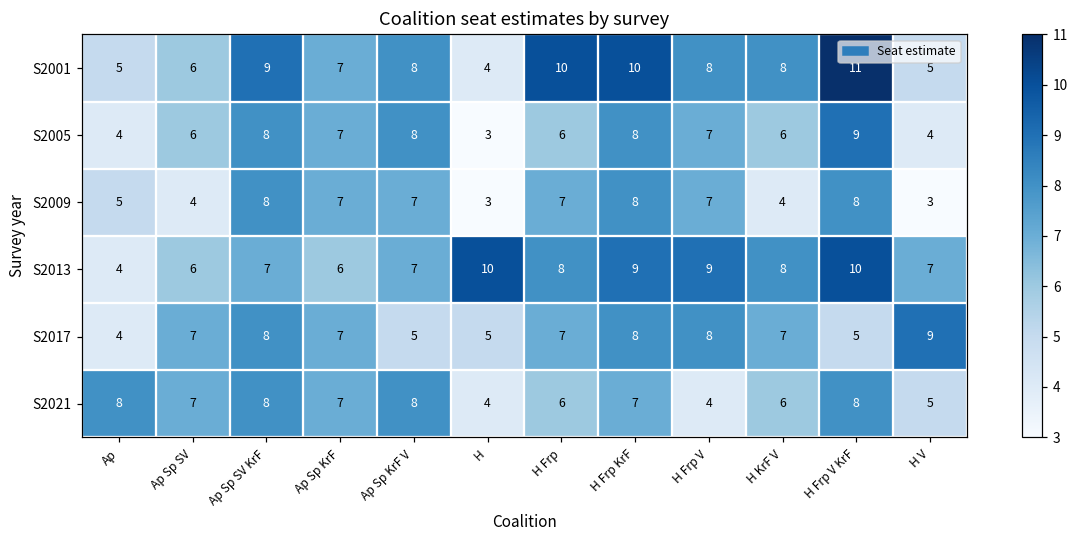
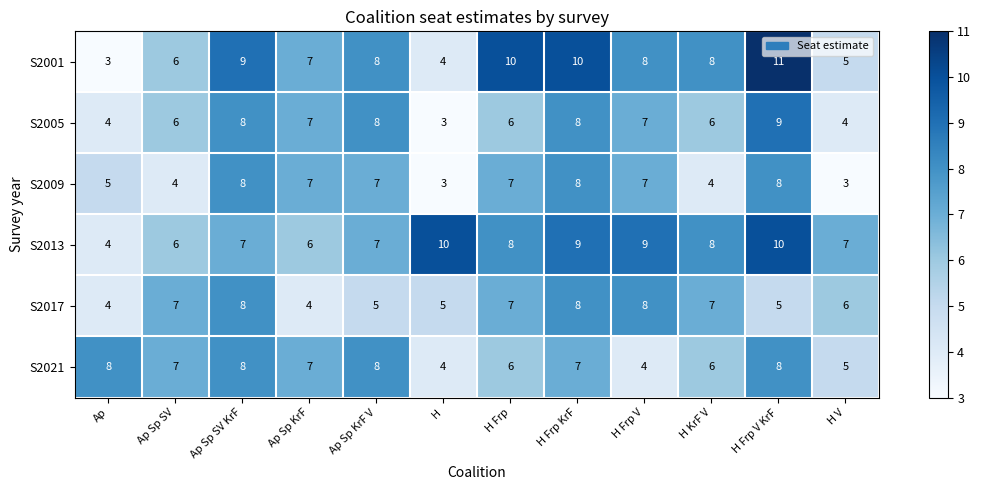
  {
    "S2001": {
-     "Ap": 5,
+     "Ap": 3,
      "Ap Sp SV": 6,
      "Ap Sp SV KrF": 9,
      "Ap Sp KrF": 7,
      "Ap Sp KrF V": 8,
      "H": 4,
      "H Frp": 10,
      "H Frp KrF": 10,
      "H Frp V": 8,
      "H KrF V": 8,
      "H Frp V KrF": 11,
      "H V": 5
    },
    "S2005": {
      "Ap": 4,
      "Ap Sp SV": 6,
      "Ap Sp SV KrF": 8,
      "Ap Sp KrF": 7,
      "Ap Sp KrF V": 8,
      "H": 3,
      "H Frp": 6,
      "H Frp KrF": 8,
      "H Frp V": 7,
      "H KrF V": 6,
      "H Frp V KrF": 9,
      "H V": 4
    },
    "S2009": {
      "Ap": 5,
      "Ap Sp SV": 4,
      "Ap Sp SV KrF": 8,
      "Ap Sp KrF": 7,
      "Ap Sp KrF V": 7,
      "H": 3,
      "H Frp": 7,
      "H Frp KrF": 8,
      "H Frp V": 7,
      "H KrF V": 4,
      "H Frp V KrF": 8,
      "H V": 3
    },
    "S2013": {
      "Ap": 4,
      "Ap Sp SV": 6,
      "Ap Sp SV KrF": 7,
      "Ap Sp KrF": 6,
      "Ap Sp KrF V": 7,
      "H": 10,
      "H Frp": 8,
      "H Frp KrF": 9,
      "H Frp V": 9,
      "H KrF V": 8,
      "H Frp V KrF": 10,
      "H V": 7
    },
    "S2017": {
      "Ap": 4,
      "Ap Sp SV": 7,
      "Ap Sp SV KrF": 8,
-     "Ap Sp KrF": 7,
+     "Ap Sp KrF": 4,
      "Ap Sp KrF V": 5,
      "H": 5,
      "H Frp": 7,
      "H Frp KrF": 8,
      "H Frp V": 8,
      "H KrF V": 7,
      "H Frp V KrF": 5,
-     "H V": 9
+     "H V": 6
    },
    "S2021": {
      "Ap": 8,
      "Ap Sp SV": 7,
      "Ap Sp SV KrF": 8,
      "Ap Sp KrF": 7,
      "Ap Sp KrF V": 8,
      "H": 4,
      "H Frp": 6,
      "H Frp KrF": 7,
      "H Frp V": 4,
      "H KrF V": 6,
      "H Frp V KrF": 8,
      "H V": 5
    }
  }
